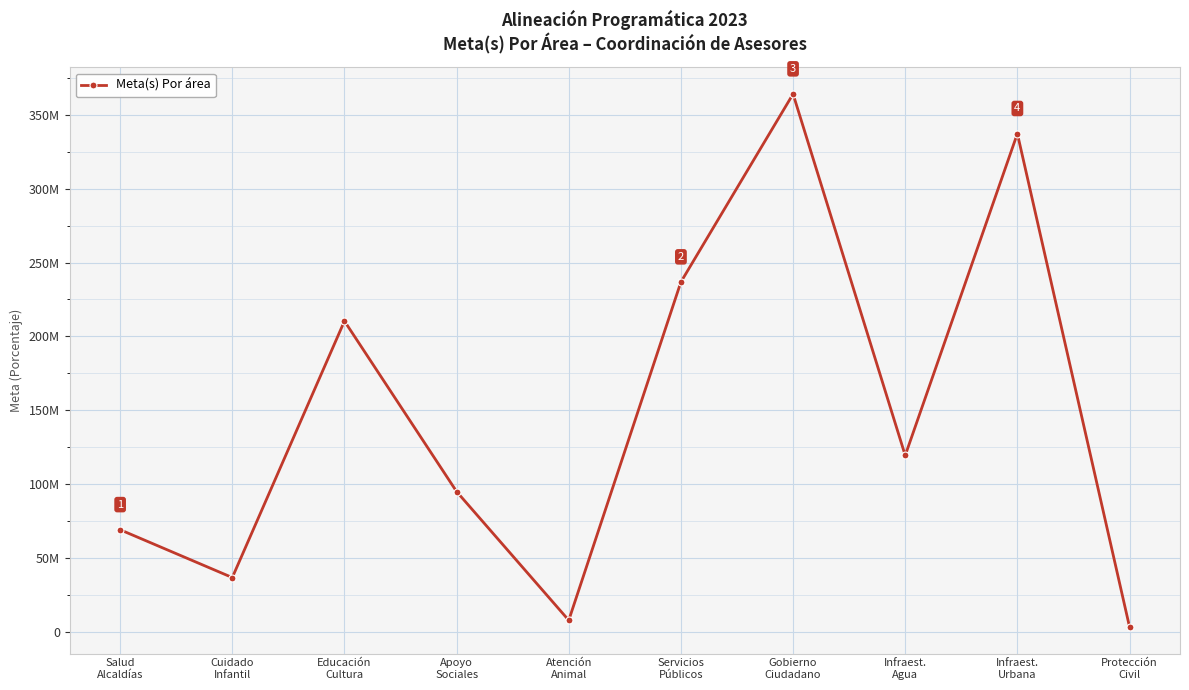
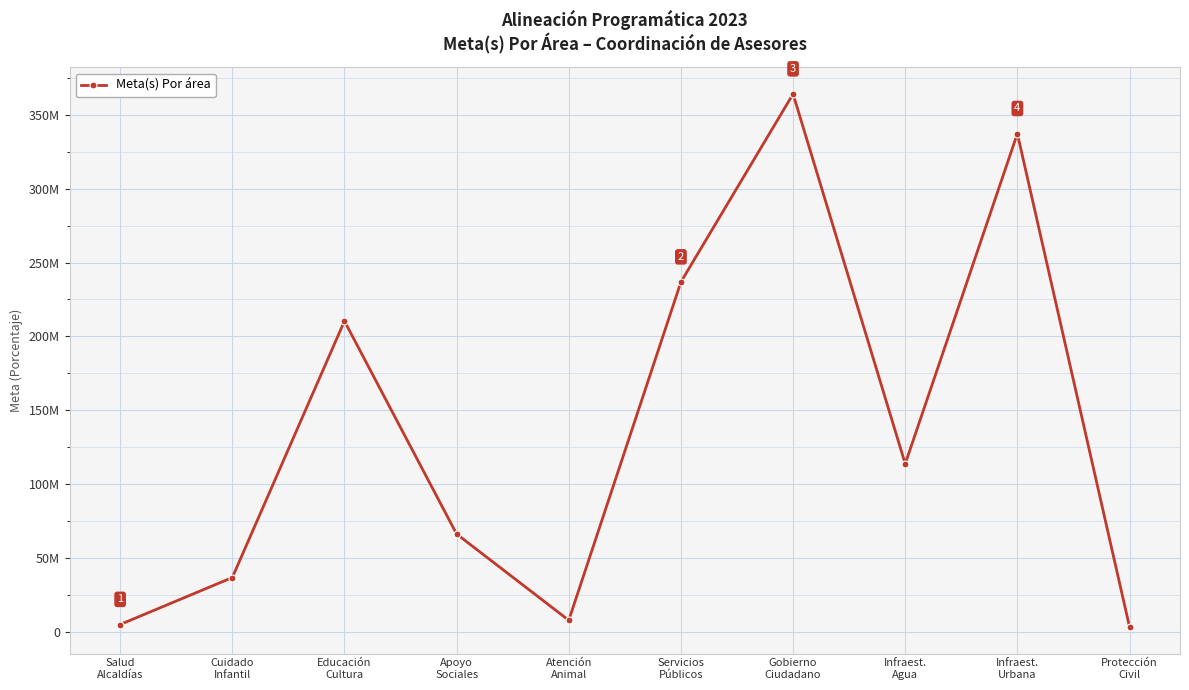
  {
-   "Salud Alcaldías": 69000000,
+   "Salud Alcaldías": 5000000,
    "Cuidado Infantil": 37000000,
    "Educación Cultura": 210000000,
-   "Apoyo Sociales": 95000000,
+   "Apoyo Sociales": 66000000,
    "Atención Animal": 8000000,
-   "Infraest. Agua": 119000000,
+   "Infraest. Agua": 114000000,
    "Protección Civil": 3000000
  }
